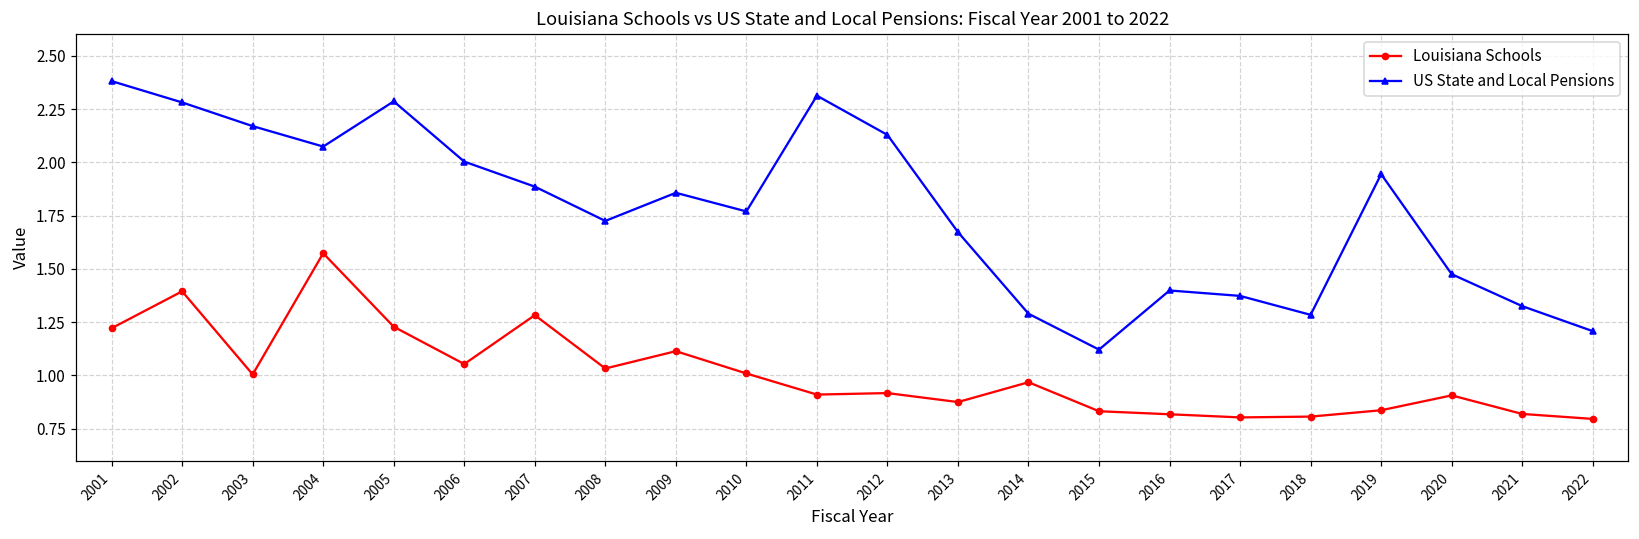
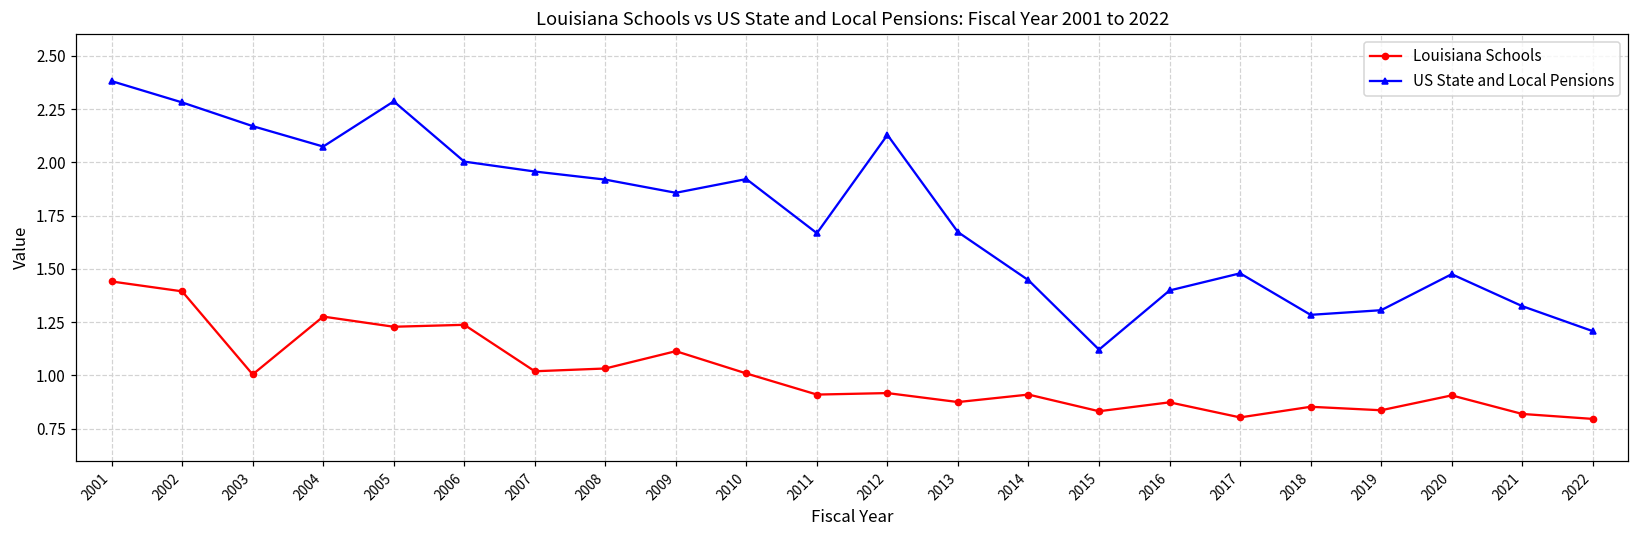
  {
    "Louisiana Schools": {
-     "2001": 1.22,
+     "2001": 1.44,
      "2002": 1.39,
      "2003": 1.00,
-     "2004": 1.57,
+     "2004": 1.28,
      "2005": 1.23,
-     "2006": 1.05,
-     "2007": 1.28,
+     "2006": 1.24,
+     "2007": 1.02,
      "2008": 1.03,
      "2009": 1.11,
      "2010": 1.01,
      "2011": 0.91,
      "2012": 0.92,
      "2013": 0.87,
-     "2014": 0.97,
+     "2014": 0.91,
      "2015": 0.83,
-     "2016": 0.82,
+     "2016": 0.87,
      "2017": 0.80,
-     "2018": 0.81,
+     "2018": 0.85,
      "2019": 0.84,
      "2020": 0.91,
      "2021": 0.82,
      "2022": 0.80
    },
    "US State and Local Pensions": {
      "2001": 2.38,
      "2002": 2.28,
      "2003": 2.17,
      "2004": 2.07,
      "2005": 2.29,
      "2006": 2.00,
-     "2007": 1.89,
-     "2008": 1.72,
+     "2007": 1.96,
+     "2008": 1.92,
      "2009": 1.86,
-     "2010": 1.77,
-     "2011": 2.31,
+     "2010": 1.92,
+     "2011": 1.67,
      "2012": 2.13,
      "2013": 1.67,
-     "2014": 1.29,
+     "2014": 1.45,
      "2015": 1.12,
      "2016": 1.40,
-     "2017": 1.37,
+     "2017": 1.48,
      "2018": 1.28,
-     "2019": 1.94,
+     "2019": 1.31,
      "2020": 1.48,
      "2021": 1.33,
      "2022": 1.21
    }
  }
